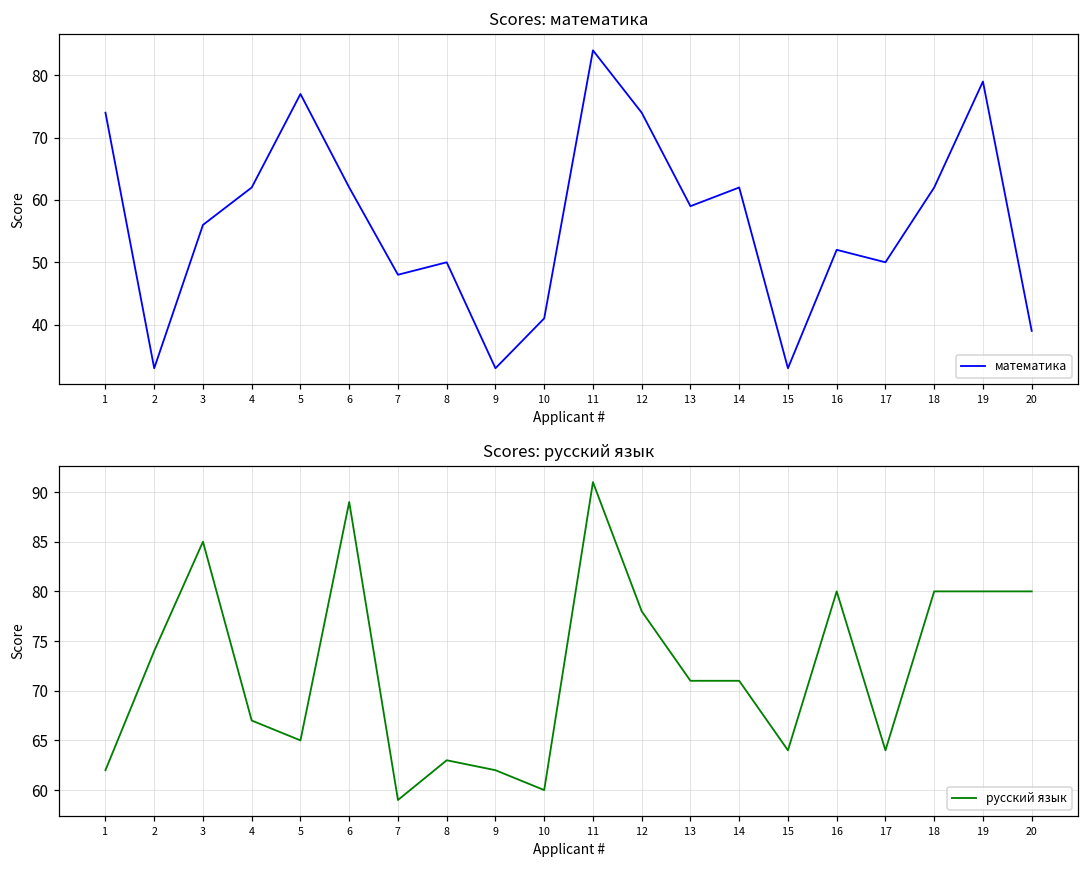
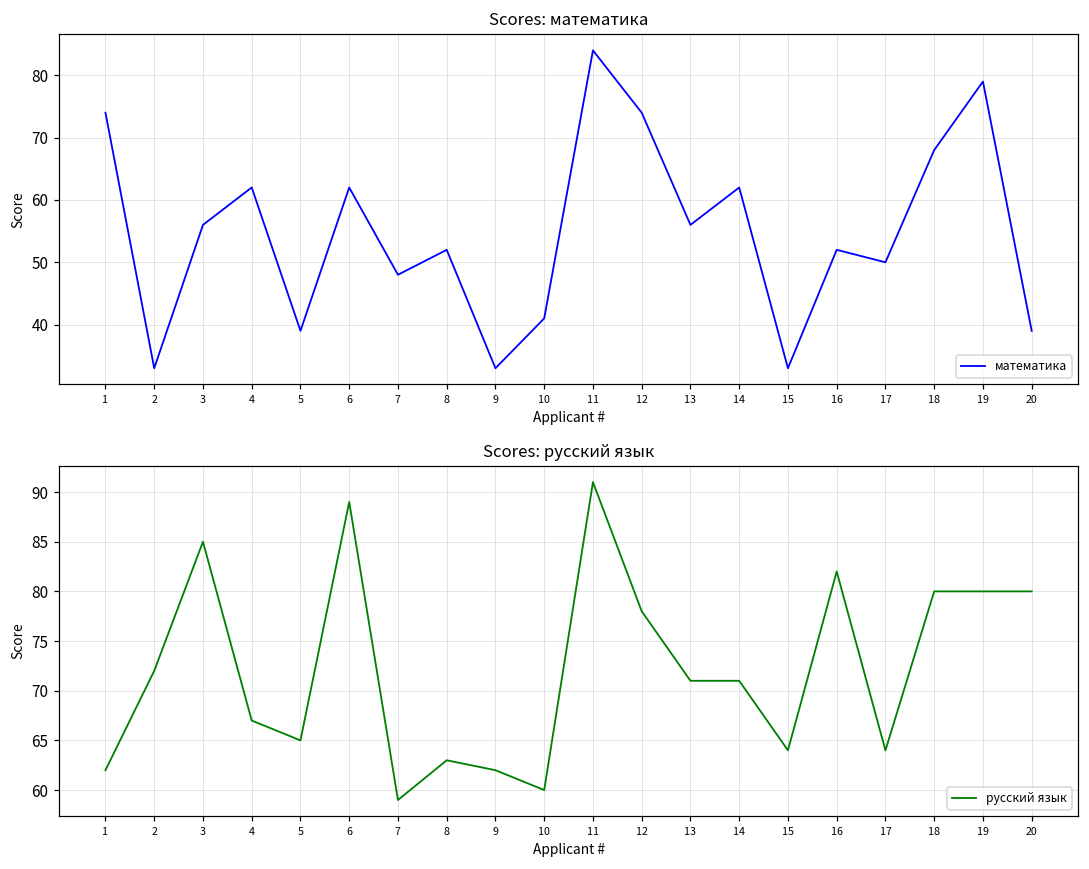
  {
    "Scores: математика": {
      "1": 74,
      "2": 33,
      "3": 56,
      "4": 62,
-     "5": 77,
+     "5": 39,
      "6": 62,
      "7": 48,
-     "8": 50,
+     "8": 52,
      "9": 33,
      "10": 41,
      "11": 84,
      "12": 74,
-     "13": 59,
+     "13": 56,
      "14": 62,
      "15": 33,
      "16": 52,
      "17": 50,
-     "18": 62,
+     "18": 68,
      "19": 79,
      "20": 39
    },
    "Scores: русский язык": {
      "1": 62,
-     "2": 74,
+     "2": 72,
      "3": 85,
      "4": 67,
      "5": 65,
      "6": 89,
      "7": 59,
      "8": 63,
      "9": 62,
      "10": 60,
      "11": 91,
      "12": 78,
      "13": 71,
      "14": 71,
      "15": 64,
-     "16": 80,
+     "16": 82,
      "17": 64,
      "18": 80,
      "19": 80,
      "20": 80
    }
  }
